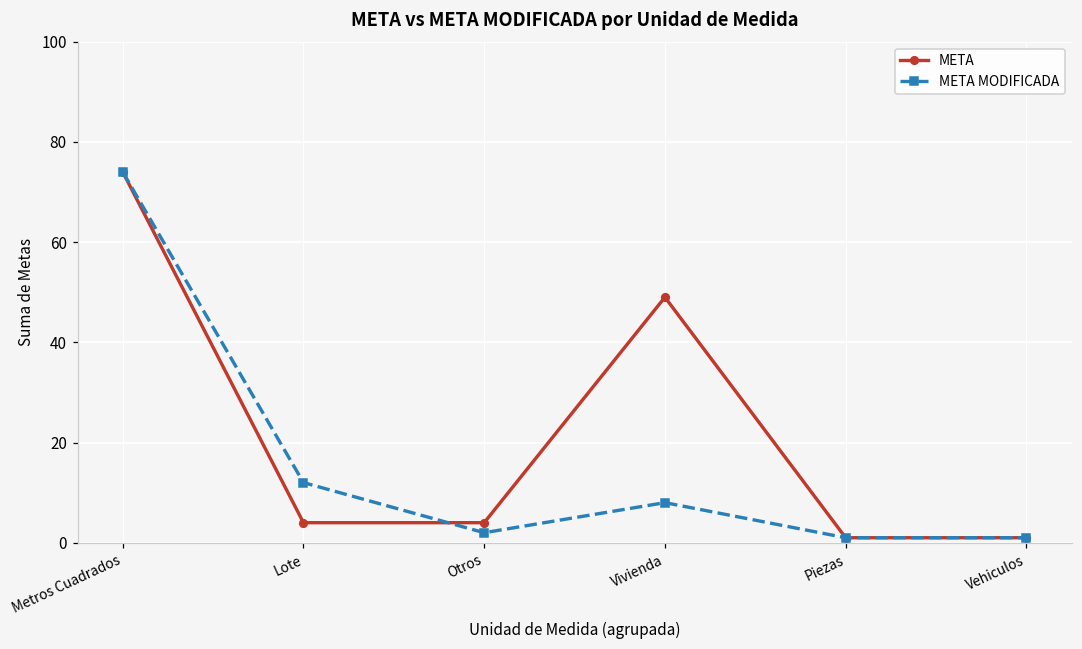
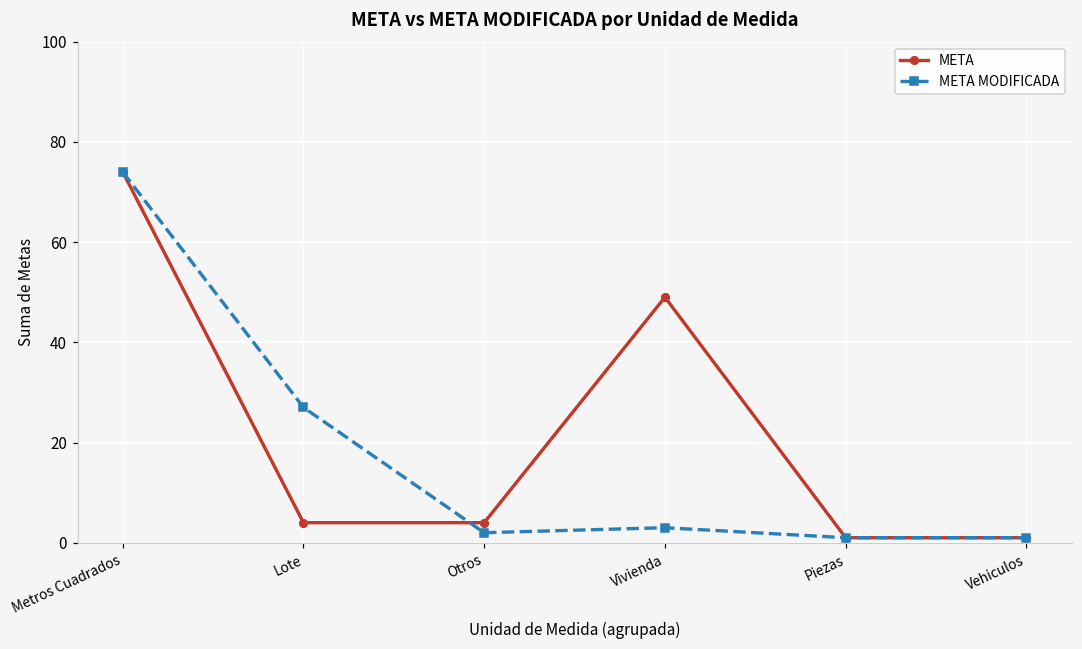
  {
    "META": {
      "Lote": 4,
      "Otros": 4,
      "Vivienda": 49
    },
    "META MODIFICADA": {
-     "Lote": 12,
+     "Lote": 27,
      "Otros": 2,
-     "Vivienda": 8
+     "Vivienda": 3
    }
  }
